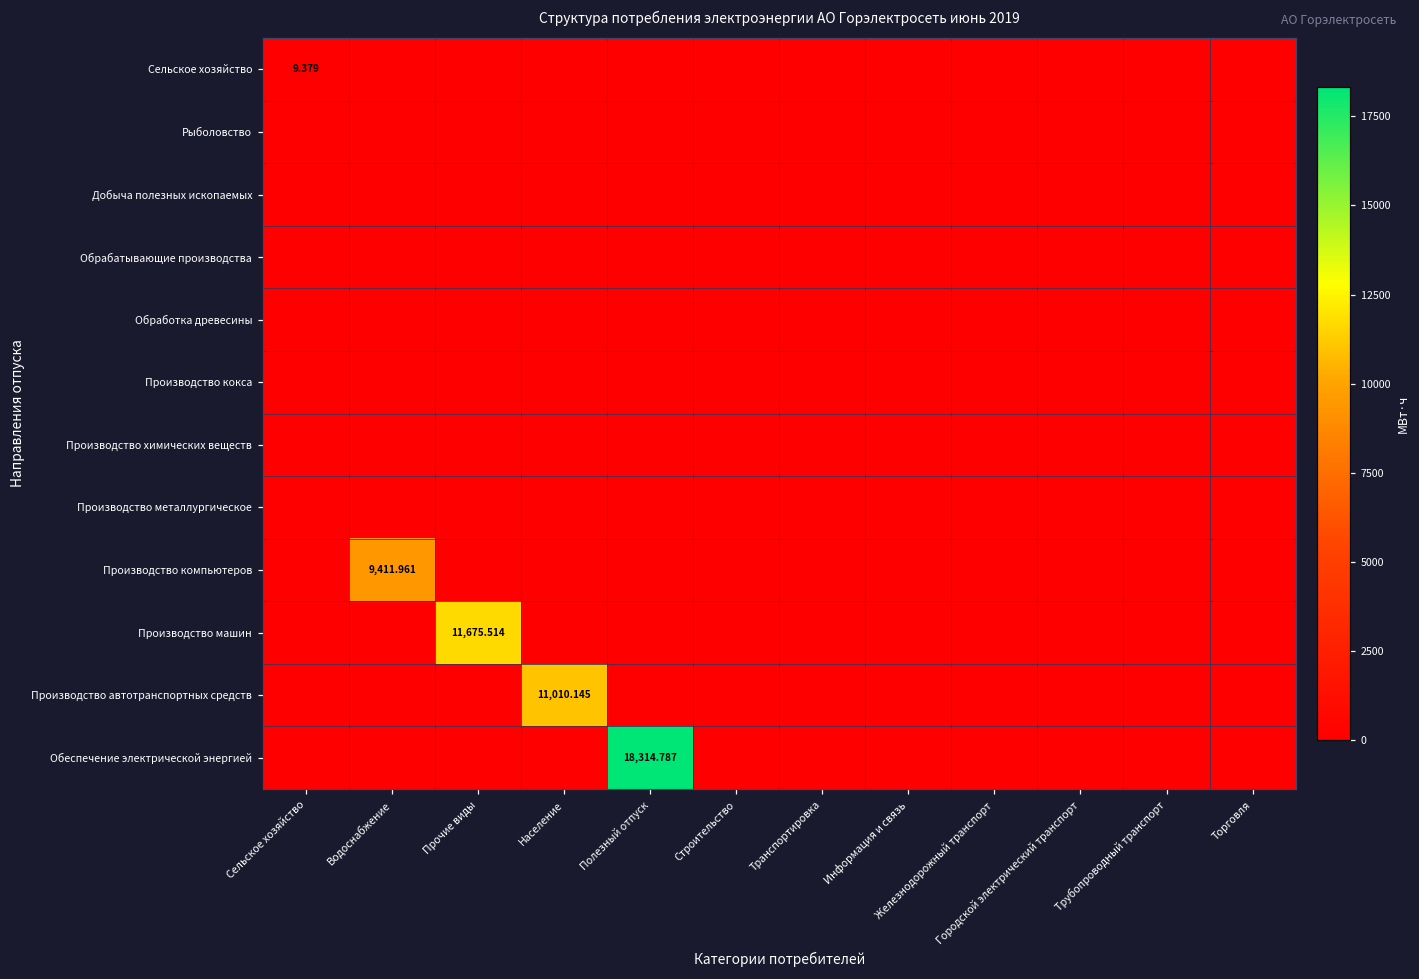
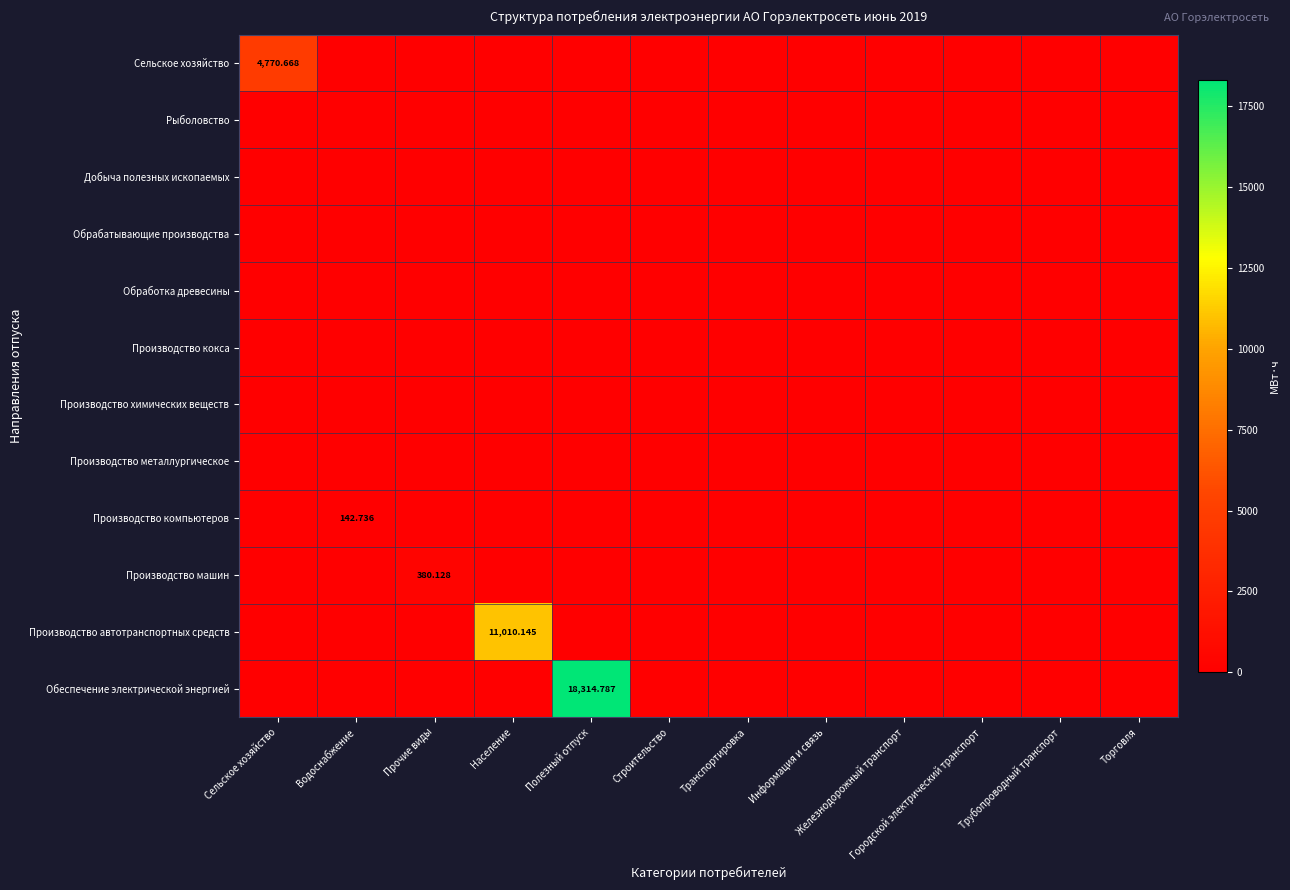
  {
    "Сельское хозяйство": {
-     "Сельское хозяйство": "9.379"
+     "Сельское хозяйство": "4,770.668"
    },
    "Производство компьютеров": {
-     "Водоснабжение": "9,411.961"
+     "Водоснабжение": "142.736"
    },
    "Производство машин": {
-     "Прочие виды": "11,675.514"
+     "Прочие виды": "380.128"
    },
    "Производство автотранспортных средств": {
      "Население": "11,010.145"
    },
    "Обеспечение электрической энергией": {
      "Полезный отпуск": "18,314.787"
    }
  }
